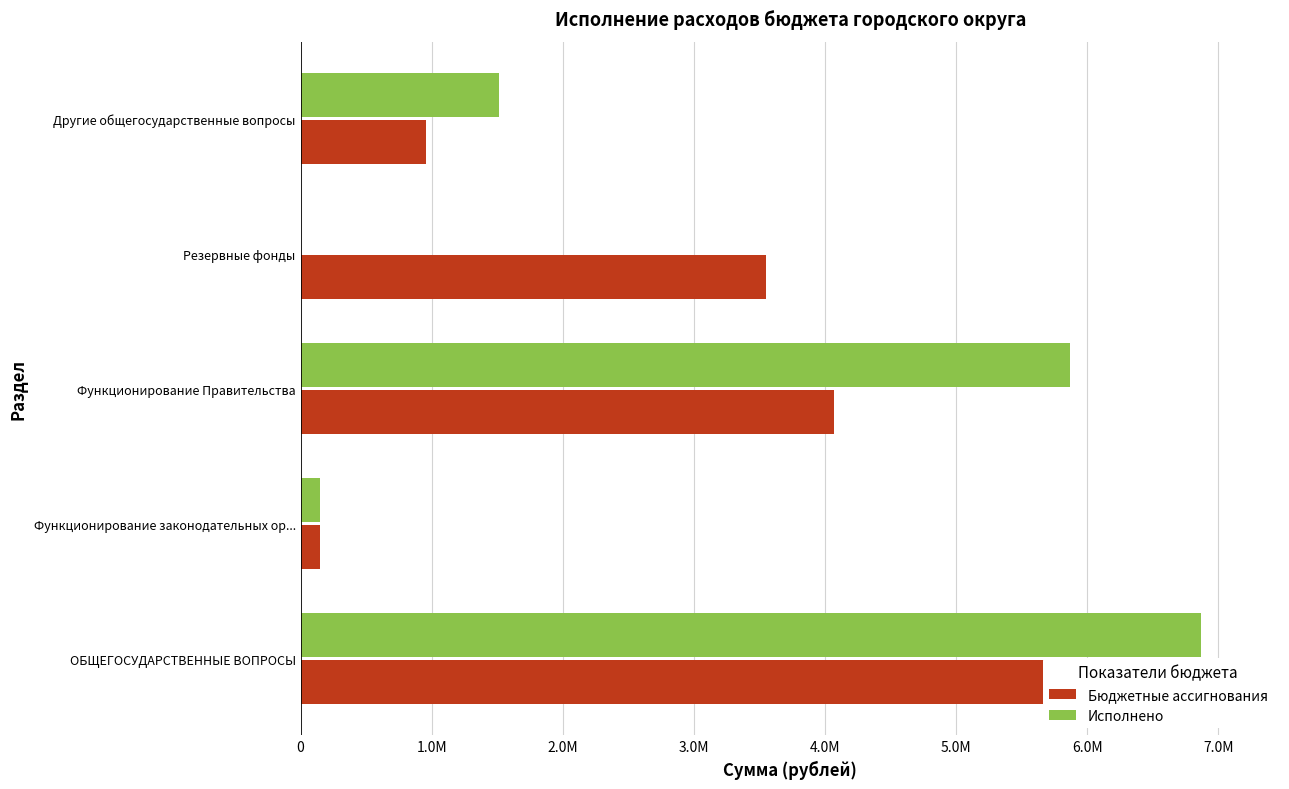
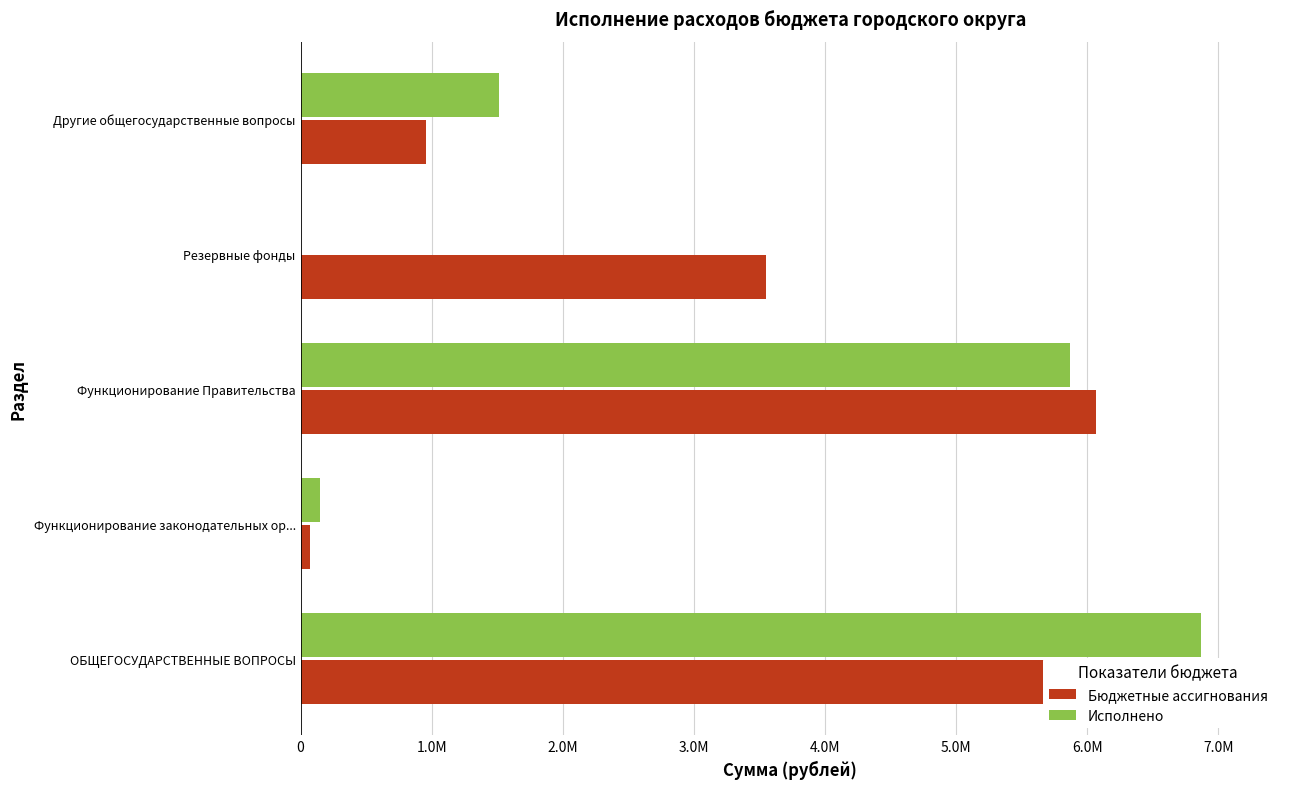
  {
    "Бюджетные ассигнования": {
      "Другие общегосударственные вопросы": 950000,
      "Резервные фонды": 3550000,
-     "Функционирование Правительства": 4070000,
-     "Функционирование законодательных ор...": 150000
+     "Функционирование Правительства": 6070000,
+     "Функционирование законодательных ор...": 70000
    },
    "Исполнено": {
      "Другие общегосударственные вопросы": 1520000,
      "Резервные фонды": 0,
      "Функционирование Правительства": 5870000,
      "Функционирование законодательных ор...": 150000,
      "ОБЩЕГОСУДАРСТВЕННЫЕ ВОПРОСЫ": 6870000
    }
  }
